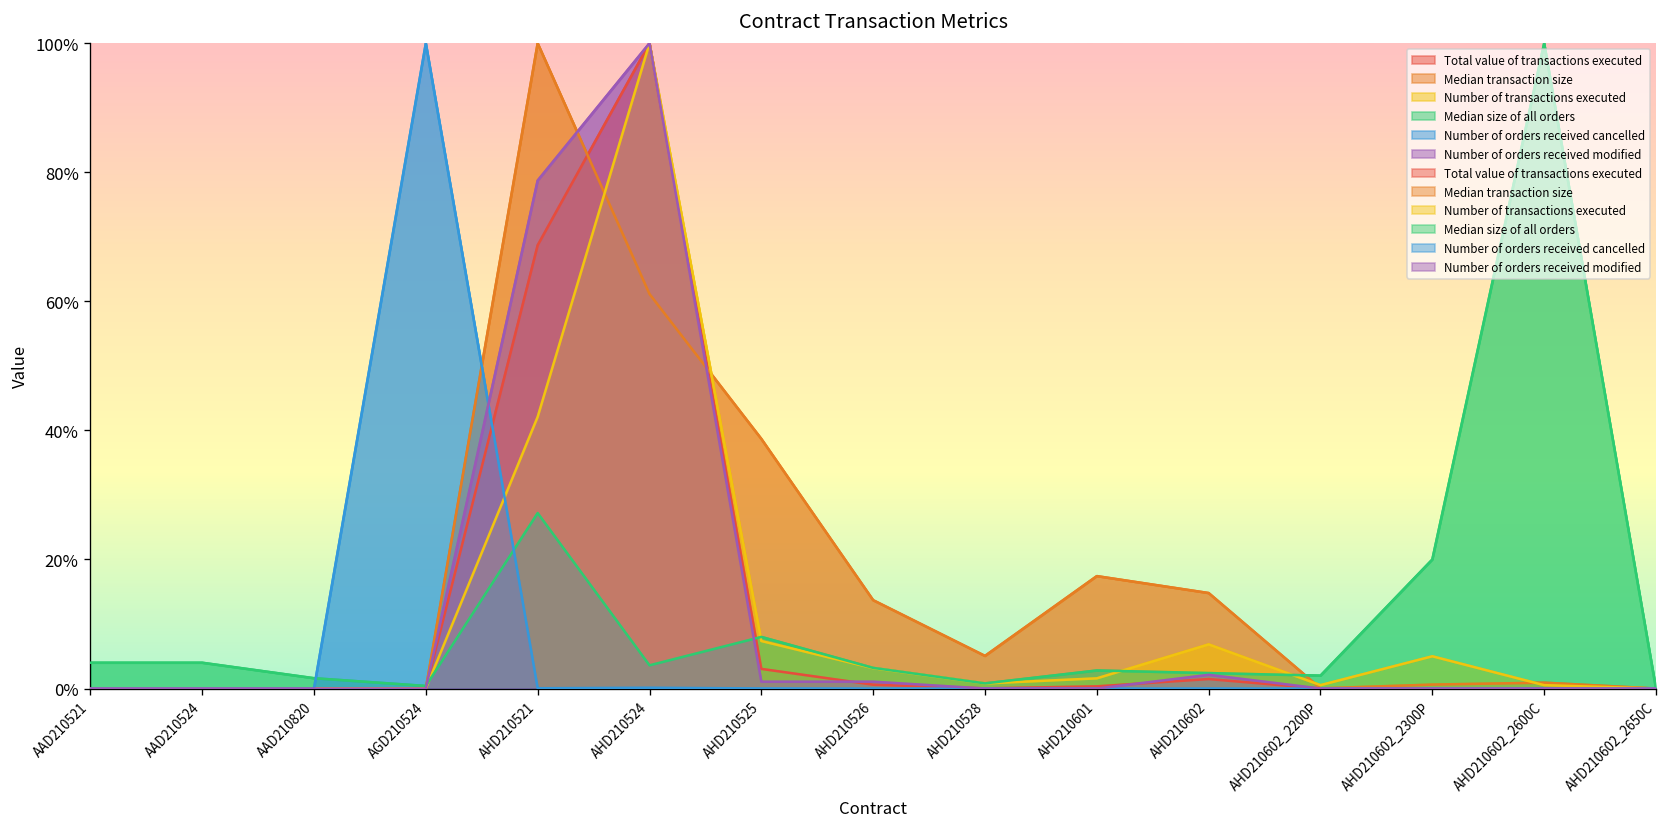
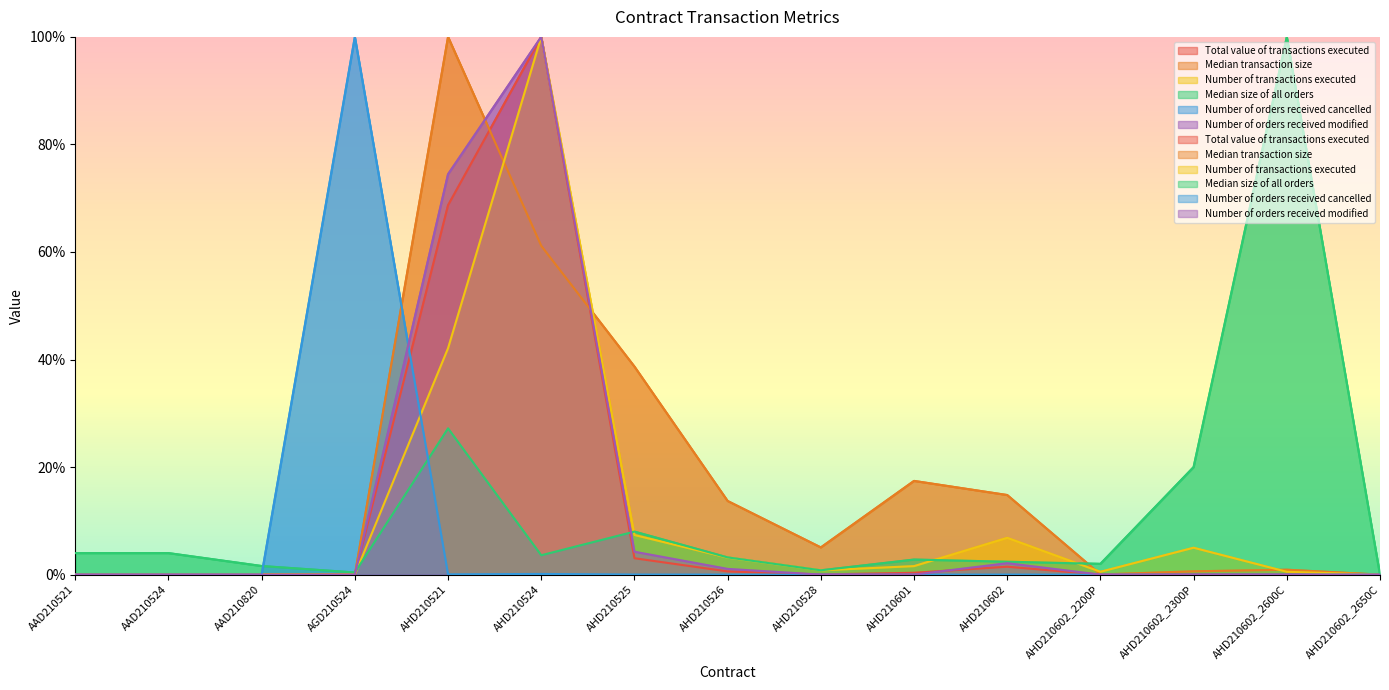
  {
    "Median size of all orders": {
      "AAD210521": "4%",
      "AAD210524": "4%",
      "AAD210820": "2%",
      "AHD210521": "27%",
      "AHD210524": "4%",
      "AHD210525": "8%",
      "AHD210601": "3%",
      "AHD210602_2200P": "2%",
      "AHD210602_2300P": "20%",
      "AHD210602_2600C": "100%"
    },
    "Number of orders received cancelled": {
      "AGD210524": "100%",
      "AHD210521": "0%",
      "AHD210524": "0%",
      "AHD210525": "0%",
      "AHD210526": "0%",
      "AHD210602": "0%"
    },
    "Number of orders received modified": {
-     "AHD210521": "79%",
-     "AHD210525": "1%"
+     "AHD210521": "74%",
+     "AHD210525": "4%"
    }
  }
